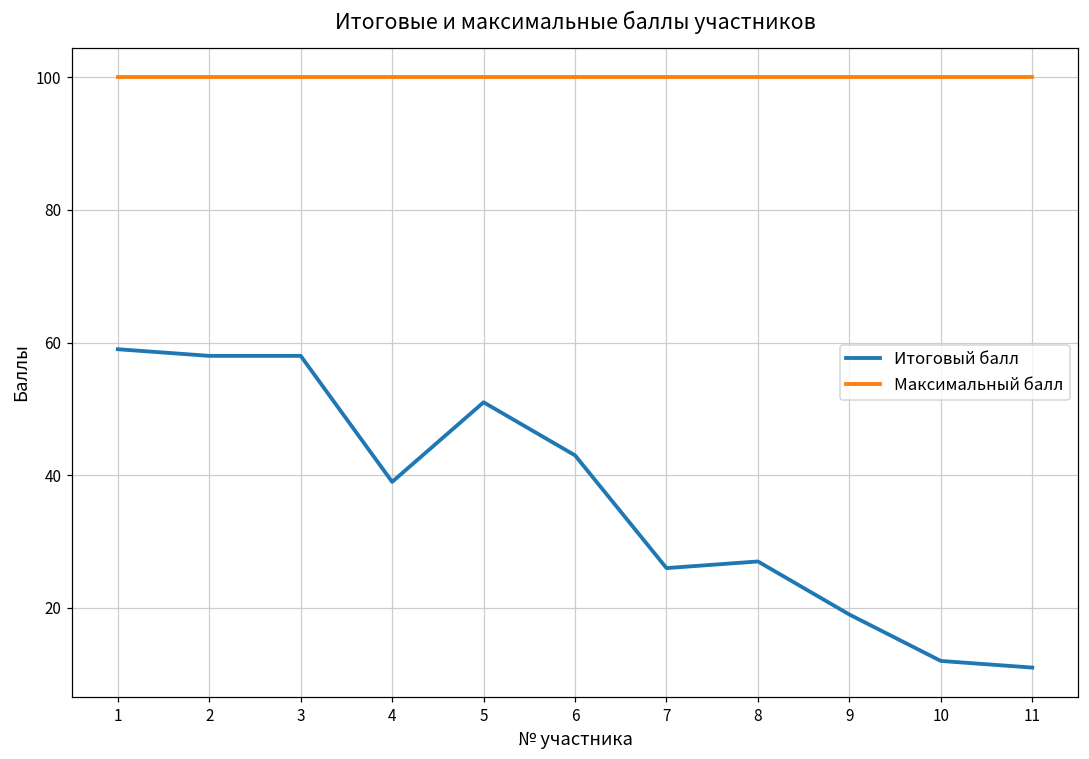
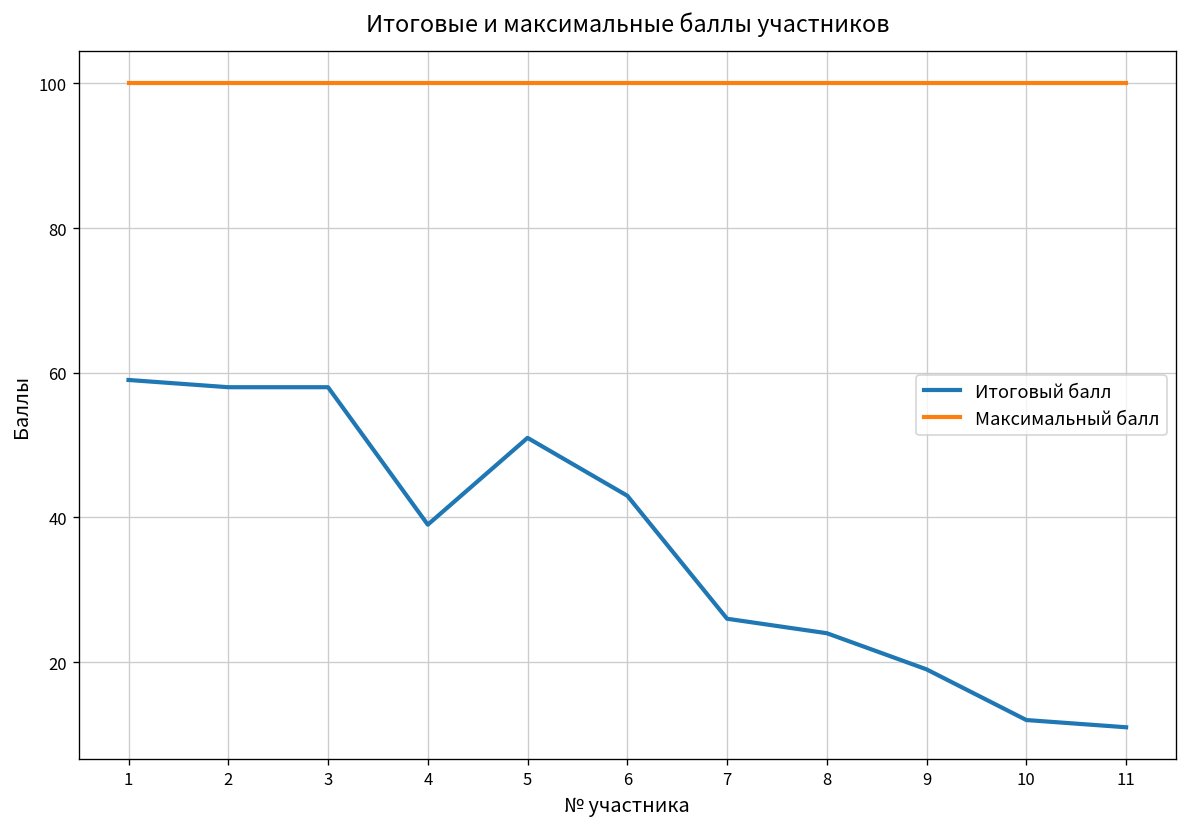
  {
    "Итоговый балл": {
      "1": 59,
      "2": 58,
      "3": 58,
      "4": 39,
      "5": 51,
      "6": 43,
      "7": 26,
-     "8": 27,
+     "8": 24,
      "9": 19,
      "10": 12,
      "11": 11
    },
    "Максимальный балл": {
      "1": 100,
      "2": 100,
      "3": 100,
      "4": 100,
      "5": 100,
      "6": 100,
      "7": 100,
      "8": 100,
      "9": 100,
      "10": 100,
      "11": 100
    }
  }
